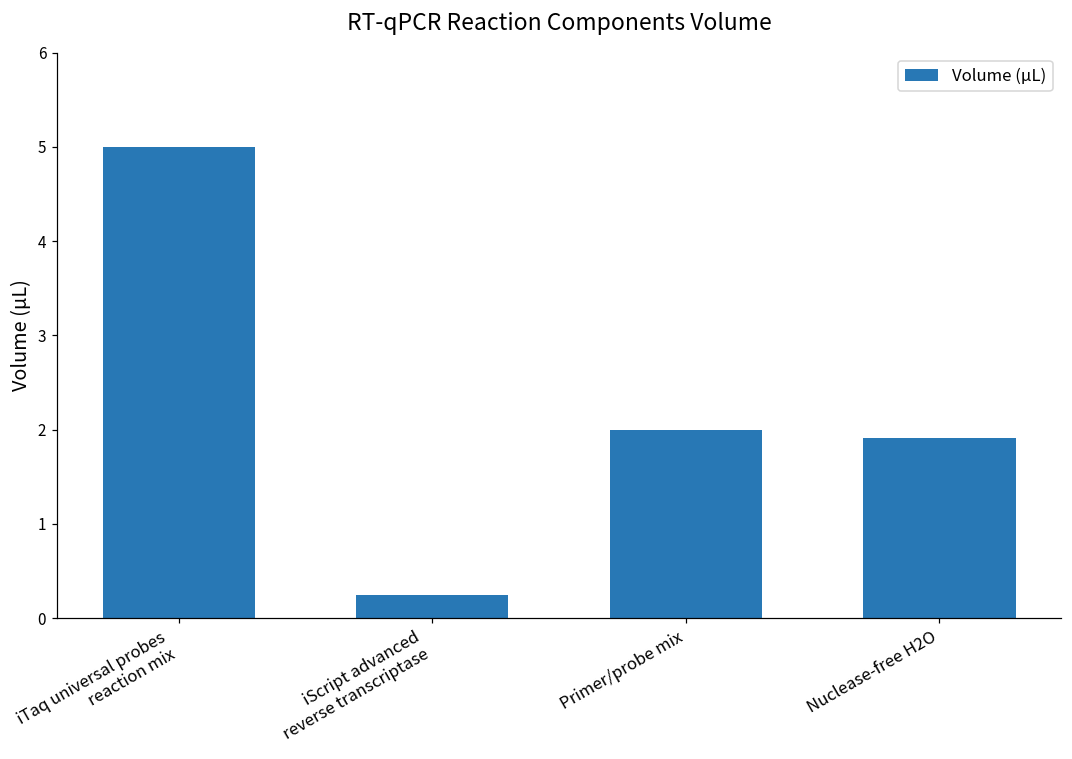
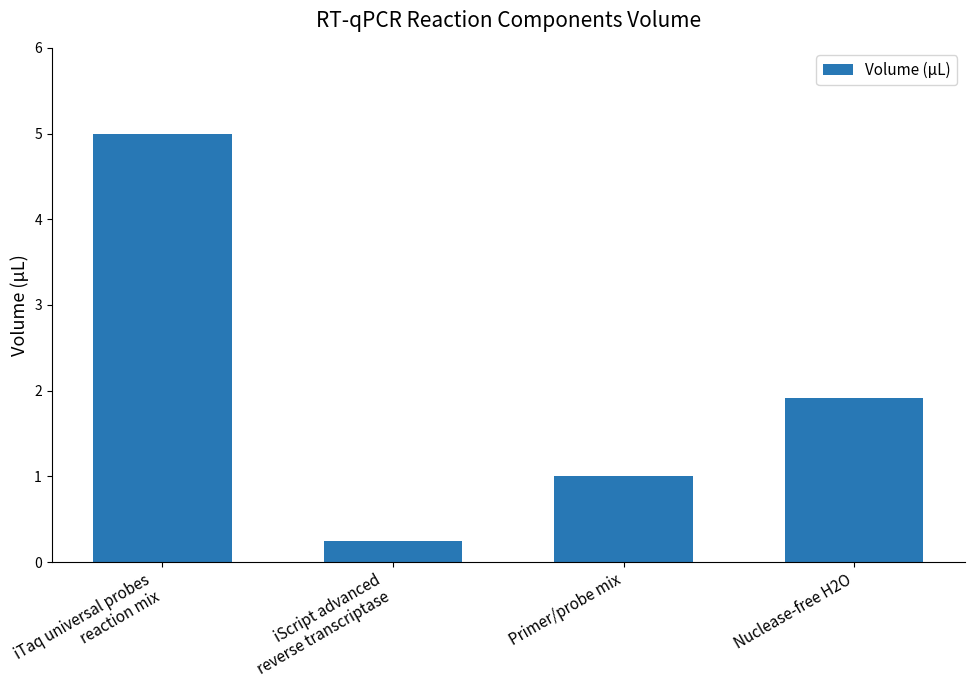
  {
    "iTaq universal probes reaction mix": 5,
    "iScript advanced reverse transcriptase": 0.3,
-   "Primer/probe mix": 2,
+   "Primer/probe mix": 1,
    "Nuclease-free H2O": 1.9
  }
